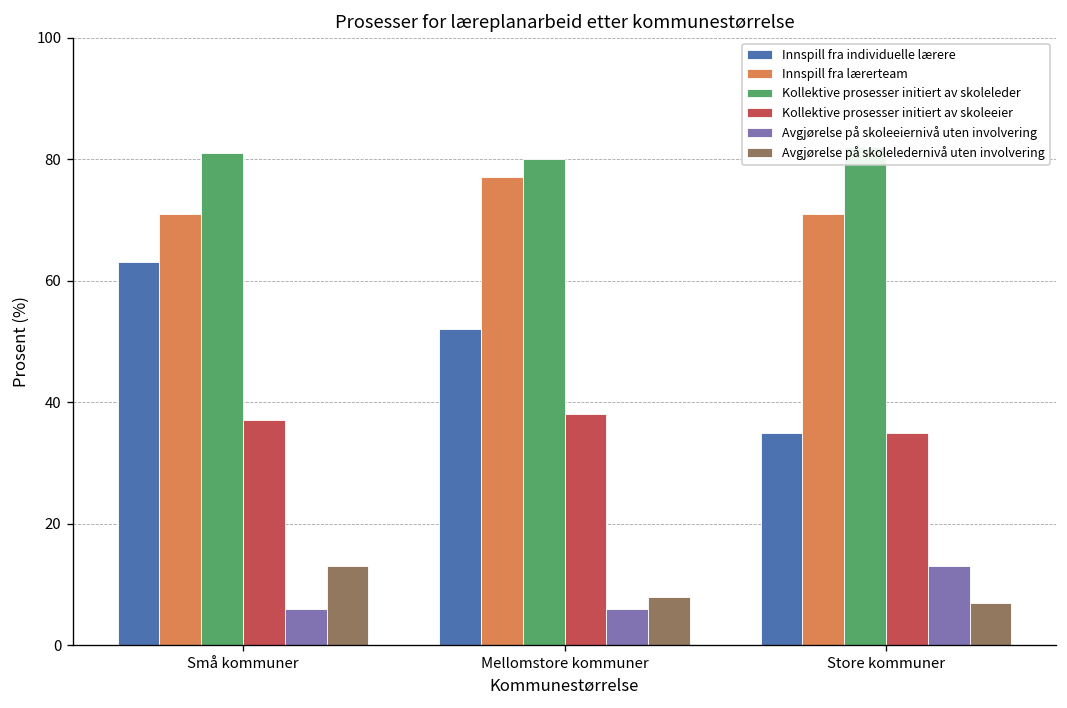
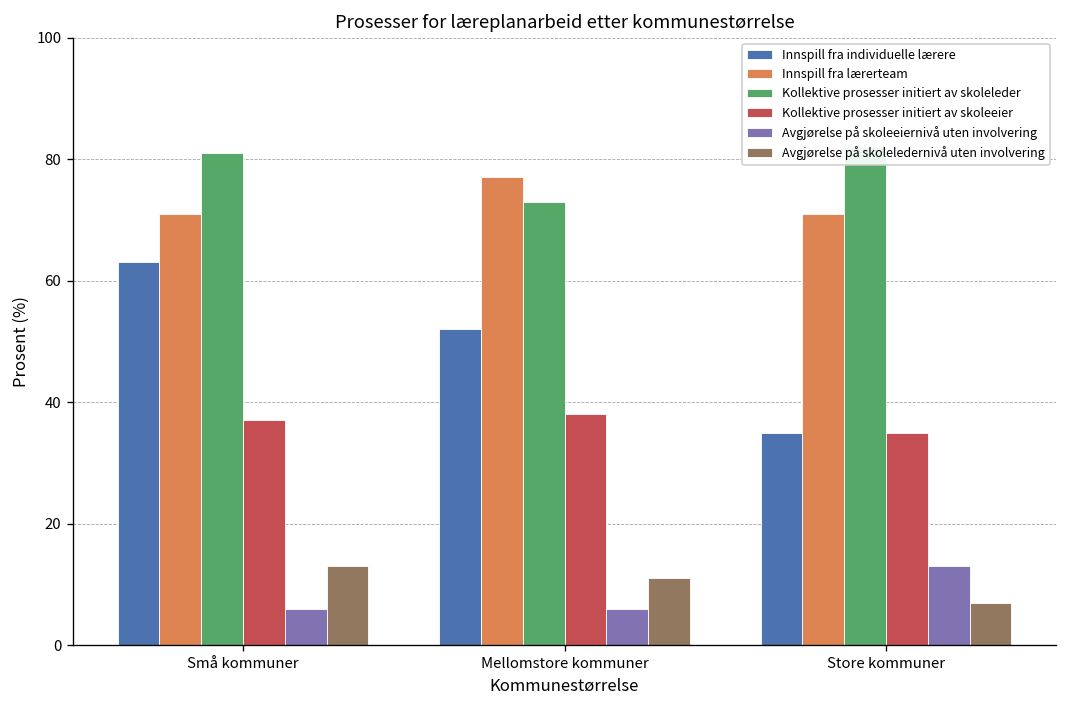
  {
    "Kollektive prosesser initiert av skoleleder": {
      "Små kommuner": 81,
-     "Mellomstore kommuner": 80
+     "Mellomstore kommuner": 73
    },
    "Avgjørelse på skoleledernivå uten involvering": {
      "Små kommuner": 13,
-     "Mellomstore kommuner": 8,
+     "Mellomstore kommuner": 11,
      "Store kommuner": 7
    }
  }
